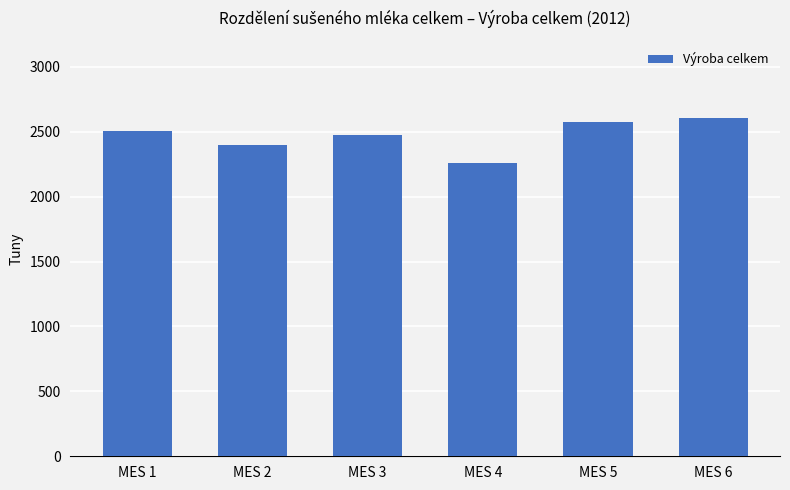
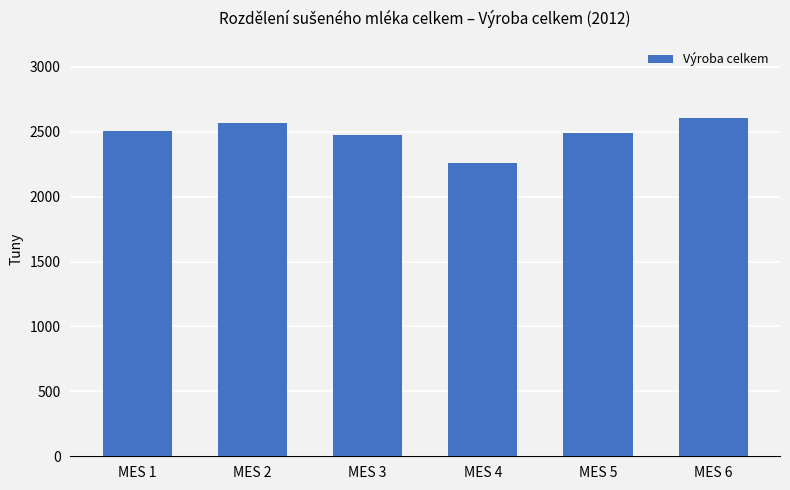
  {
    "MES 1": 2510,
-   "MES 2": 2400,
+   "MES 2": 2570,
    "MES 3": 2480,
    "MES 4": 2260,
-   "MES 5": 2580,
+   "MES 5": 2490,
    "MES 6": 2610
  }
